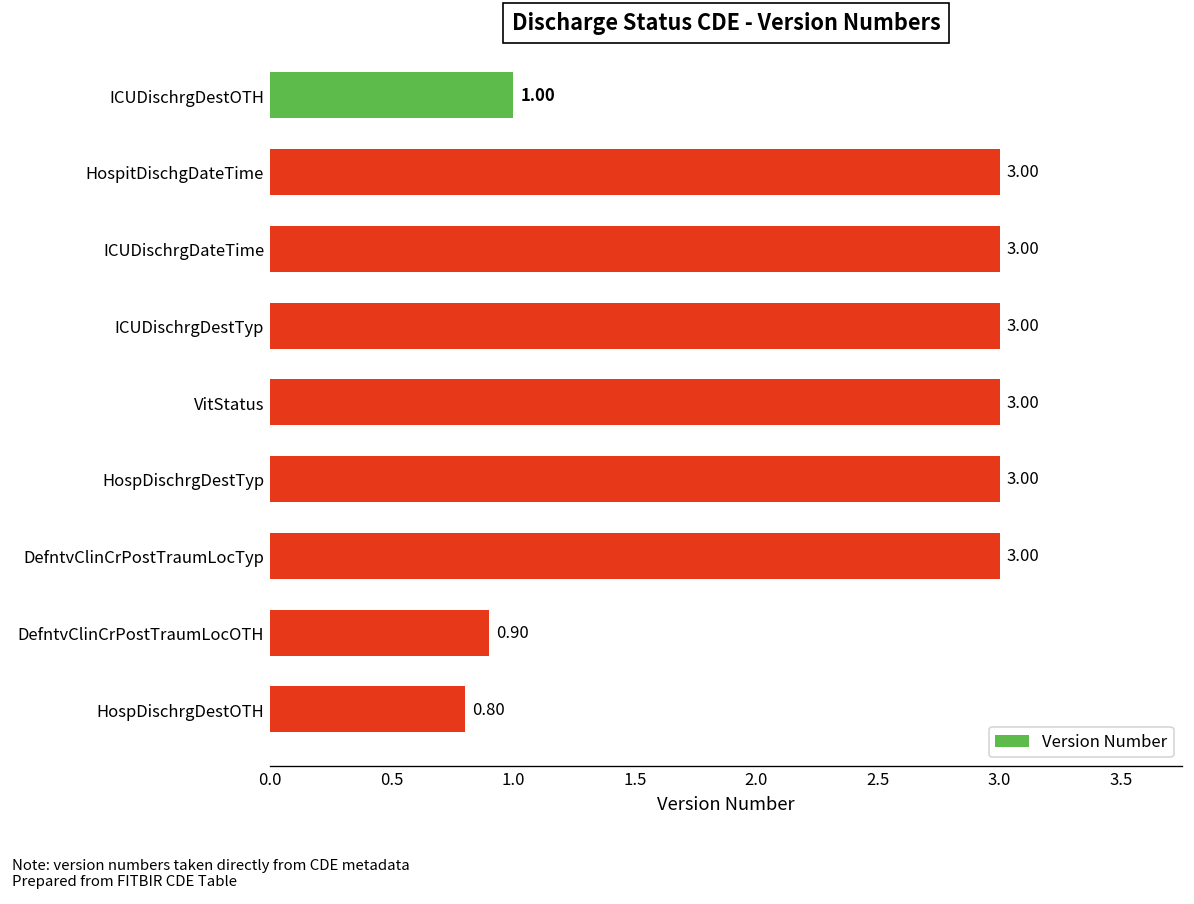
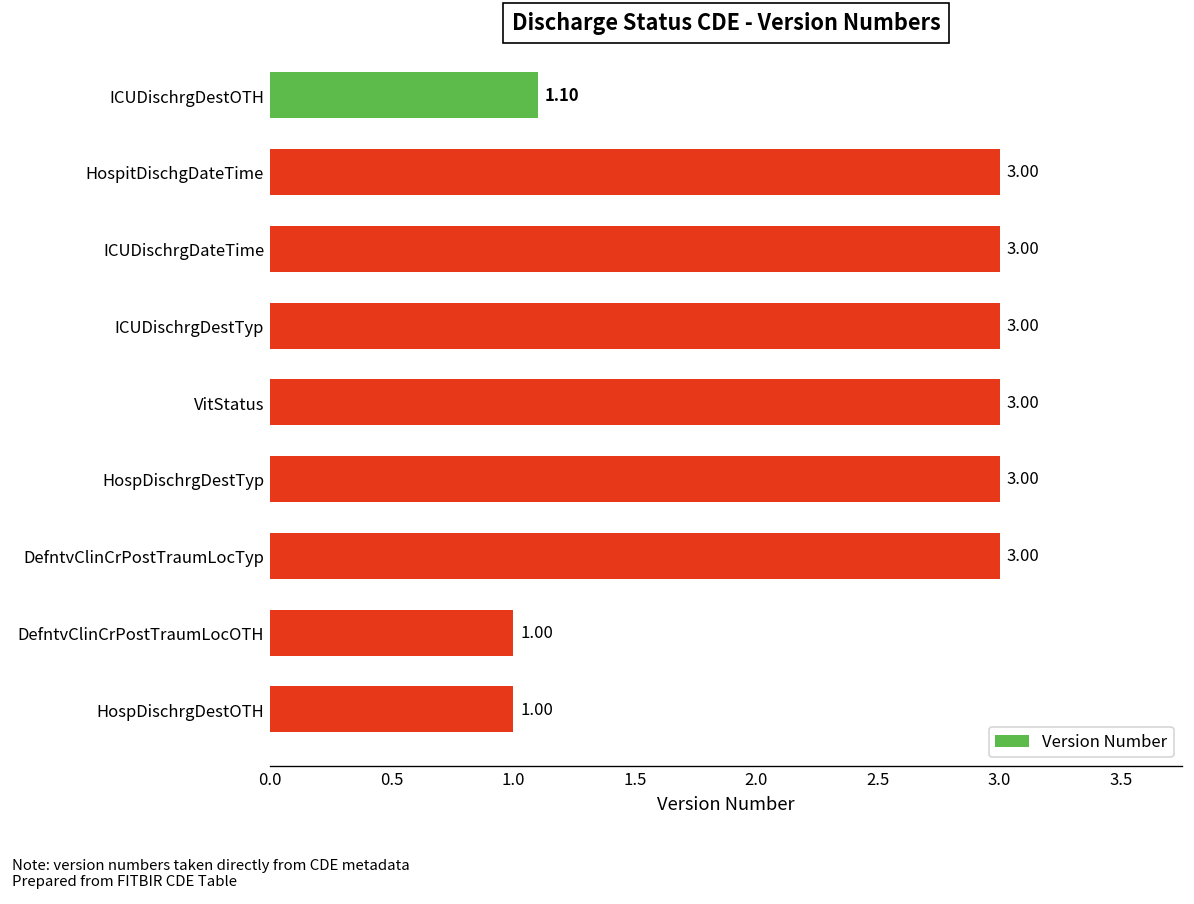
  {
-   "ICUDischrgDestOTH": 1.00,
+   "ICUDischrgDestOTH": 1.10,
    "HospitDischgDateTime": 3.00,
    "ICUDischrgDateTime": 3.00,
    "ICUDischrgDestTyp": 3.00,
    "VitStatus": 3.00,
    "HospDischrgDestTyp": 3.00,
    "DefntvClinCrPostTraumLocTyp": 3.00,
-   "DefntvClinCrPostTraumLocOTH": 0.90,
-   "HospDischrgDestOTH": 0.80
+   "DefntvClinCrPostTraumLocOTH": 1.00,
+   "HospDischrgDestOTH": 1.00
  }
